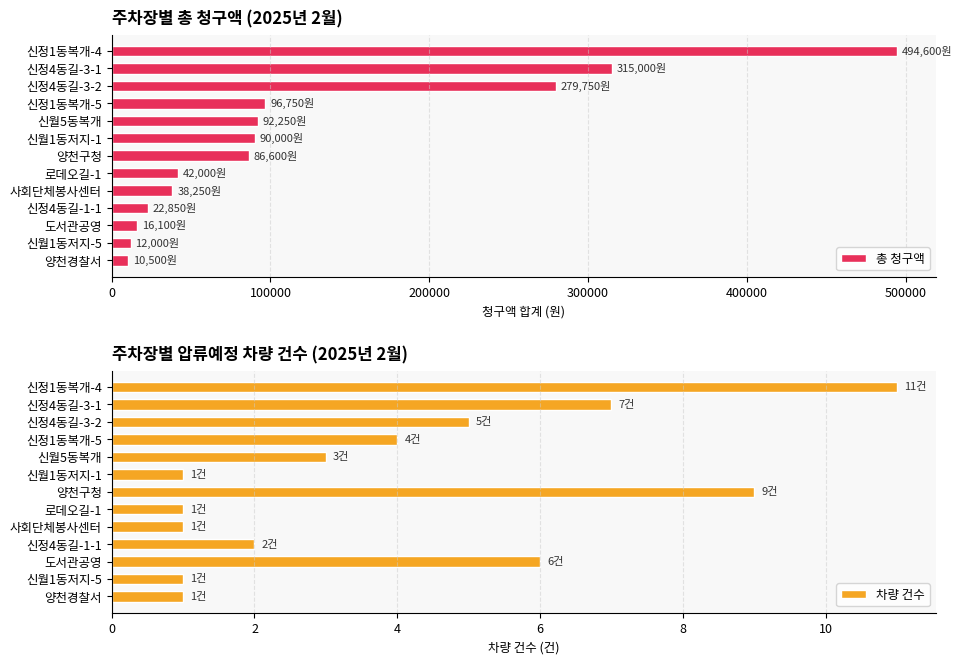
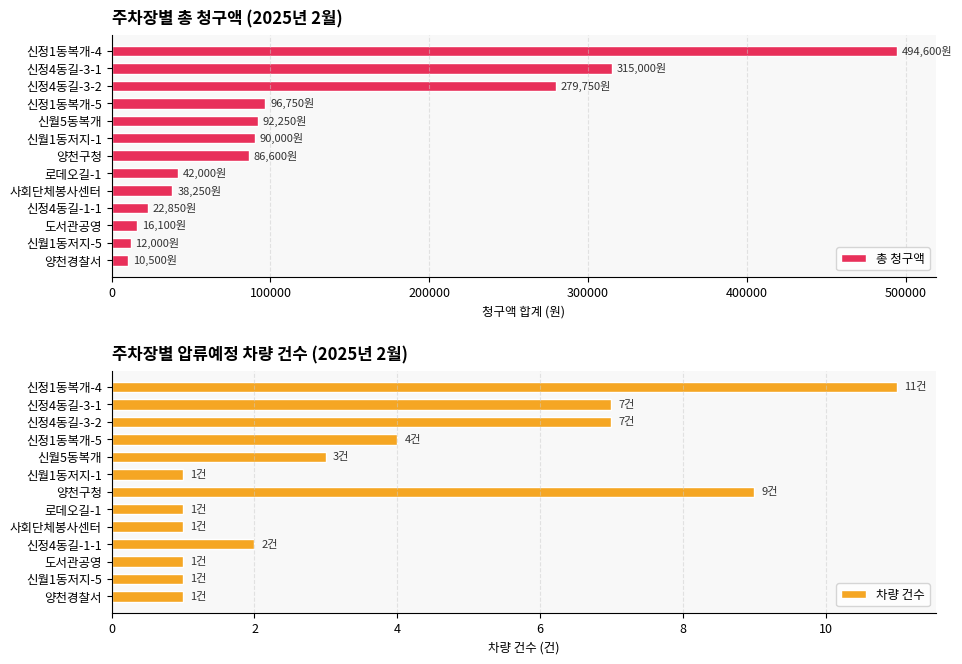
  {
    "주차장별 총 청구액 (2025년 2월)": {
      "신정1동복개-4": "494,600원",
      "신정4동길-3-1": "315,000원",
      "신정4동길-3-2": "279,750원",
      "신정1동복개-5": "96,750원",
      "신월5동복개": "92,250원",
      "신월1동저지-1": "90,000원",
      "양천구청": "86,600원",
      "로데오길-1": "42,000원",
      "사회단체봉사센터": "38,250원",
      "신정4동길-1-1": "22,850원",
      "도서관공영": "16,100원",
      "신월1동저지-5": "12,000원",
      "양천경찰서": "10,500원"
    },
    "주차장별 압류예정 차량 건수 (2025년 2월)": {
      "신정1동복개-4": "11건",
      "신정4동길-3-1": "7건",
-     "신정4동길-3-2": "5건",
+     "신정4동길-3-2": "7건",
      "신정1동복개-5": "4건",
      "신월5동복개": "3건",
      "신월1동저지-1": "1건",
      "양천구청": "9건",
      "로데오길-1": "1건",
      "사회단체봉사센터": "1건",
      "신정4동길-1-1": "2건",
-     "도서관공영": "6건",
+     "도서관공영": "1건",
      "신월1동저지-5": "1건",
      "양천경찰서": "1건"
    }
  }
